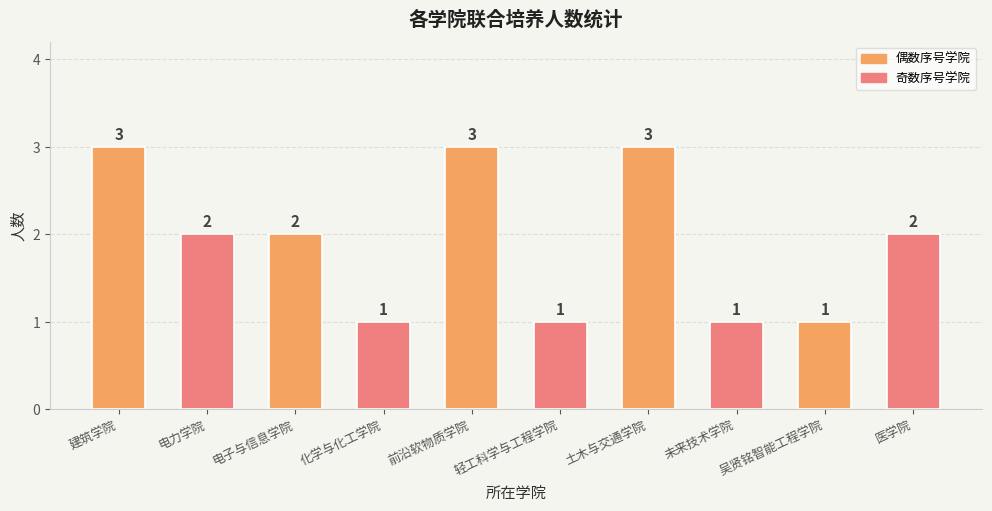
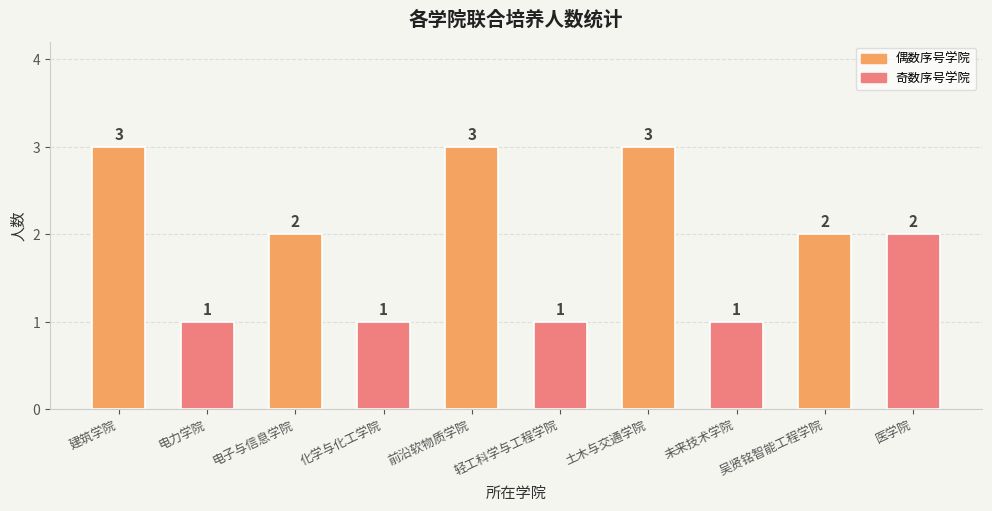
  {
    "建筑学院": 3,
-   "电力学院": 2,
+   "电力学院": 1,
    "电子与信息学院": 2,
    "化学与化工学院": 1,
    "前沿软物质学院": 3,
    "轻工科学与工程学院": 1,
    "土木与交通学院": 3,
    "未来技术学院": 1,
-   "吴贤铭智能工程学院": 1,
+   "吴贤铭智能工程学院": 2,
    "医学院": 2
  }
